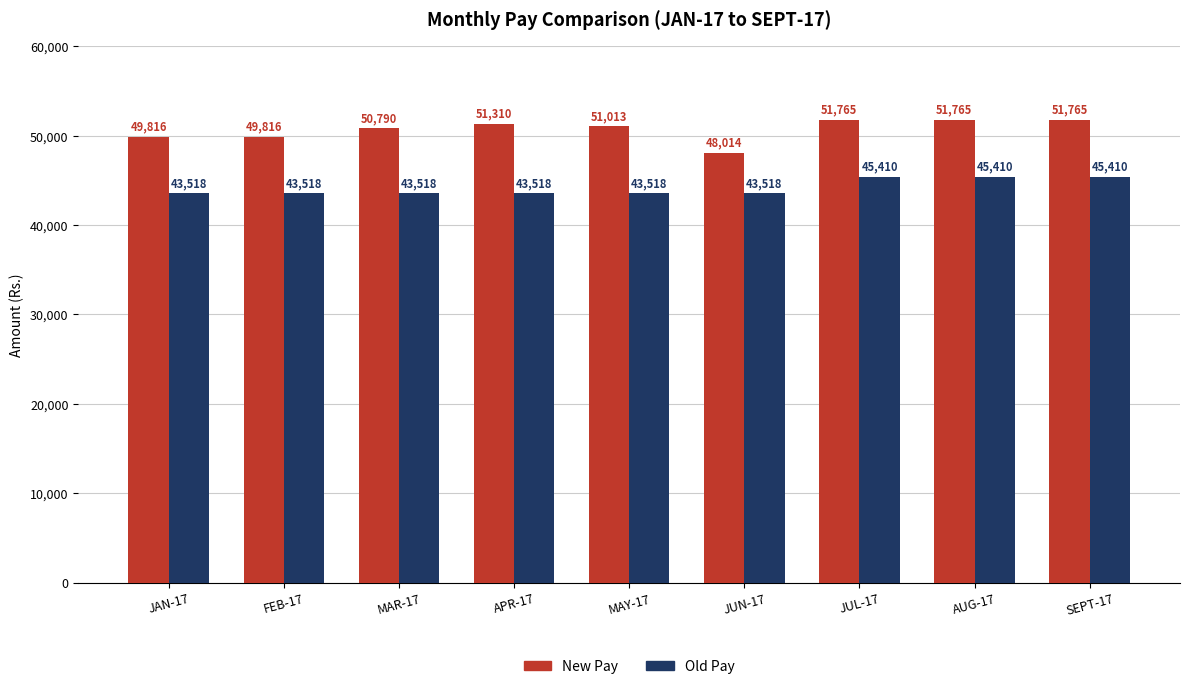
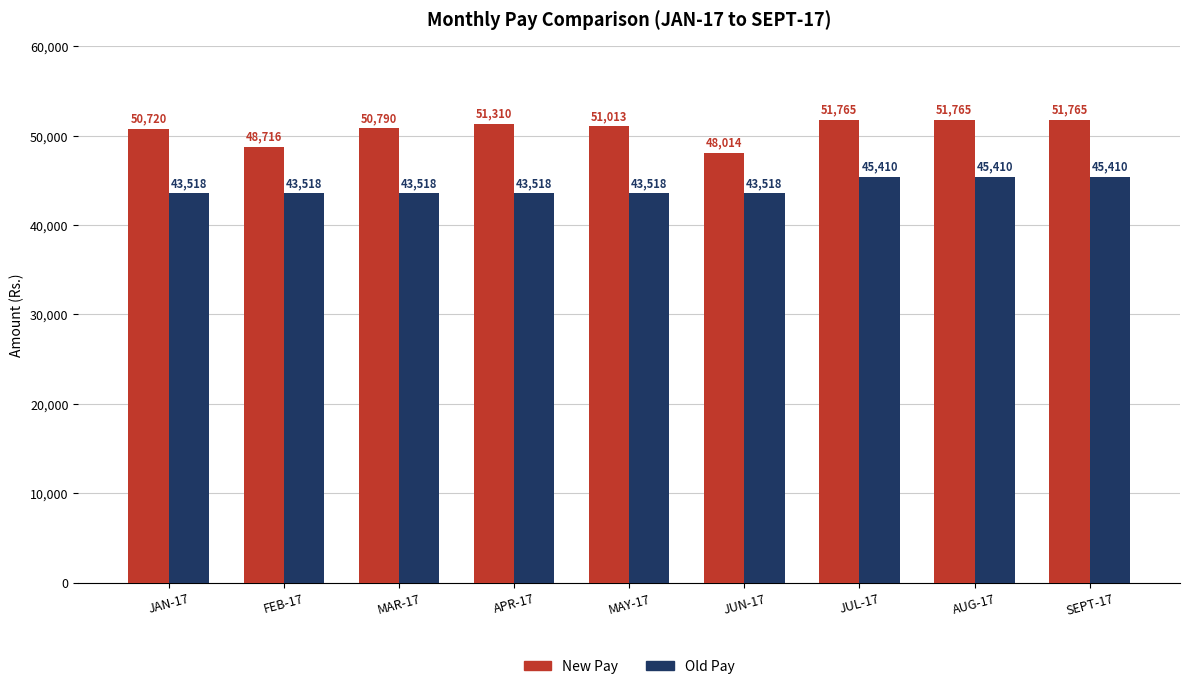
  {
    "New Pay": {
-     "JAN-17": "49,816",
-     "FEB-17": "49,816",
+     "JAN-17": "50,720",
+     "FEB-17": "48,716",
      "MAR-17": "50,790",
      "APR-17": "51,310",
      "MAY-17": "51,013",
      "JUN-17": "48,014",
      "JUL-17": "51,765",
      "AUG-17": "51,765",
      "SEPT-17": "51,765"
    },
    "Old Pay": {
      "JAN-17": "43,518",
      "FEB-17": "43,518",
      "MAR-17": "43,518",
      "APR-17": "43,518",
      "MAY-17": "43,518",
      "JUN-17": "43,518",
      "JUL-17": "45,410",
      "AUG-17": "45,410",
      "SEPT-17": "45,410"
    }
  }
